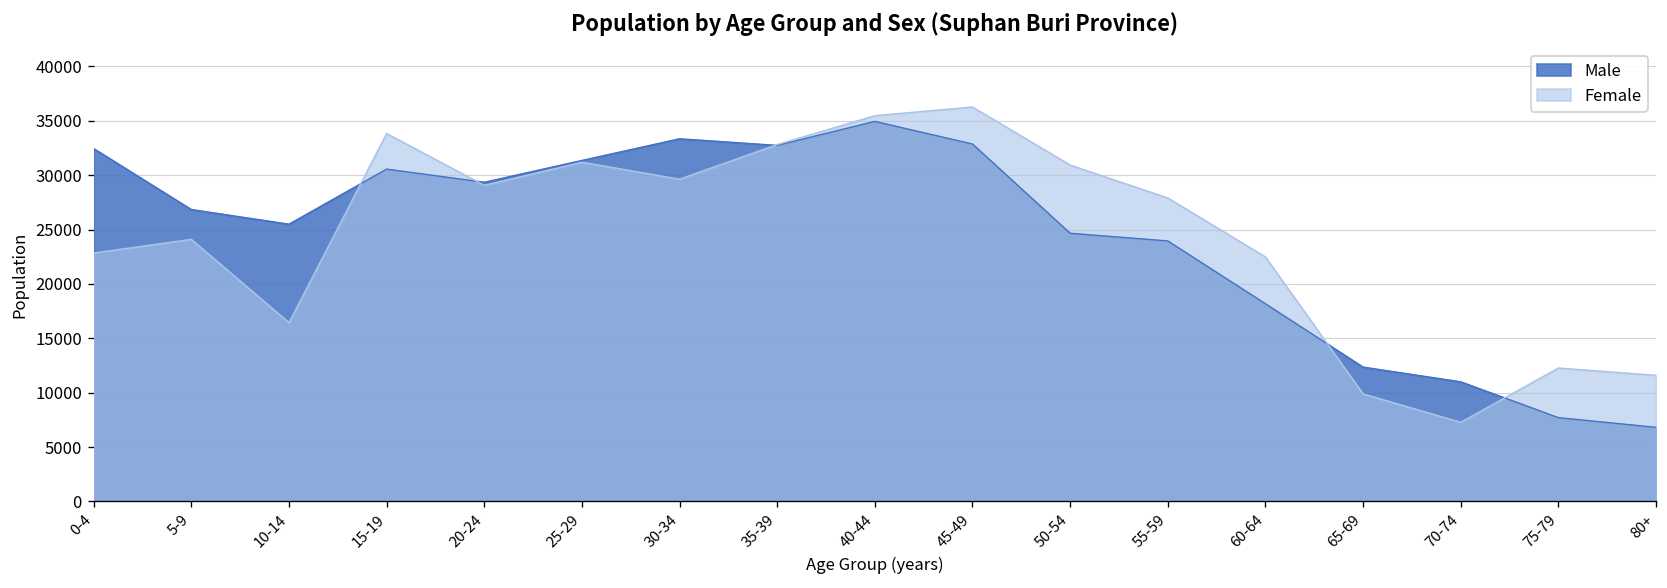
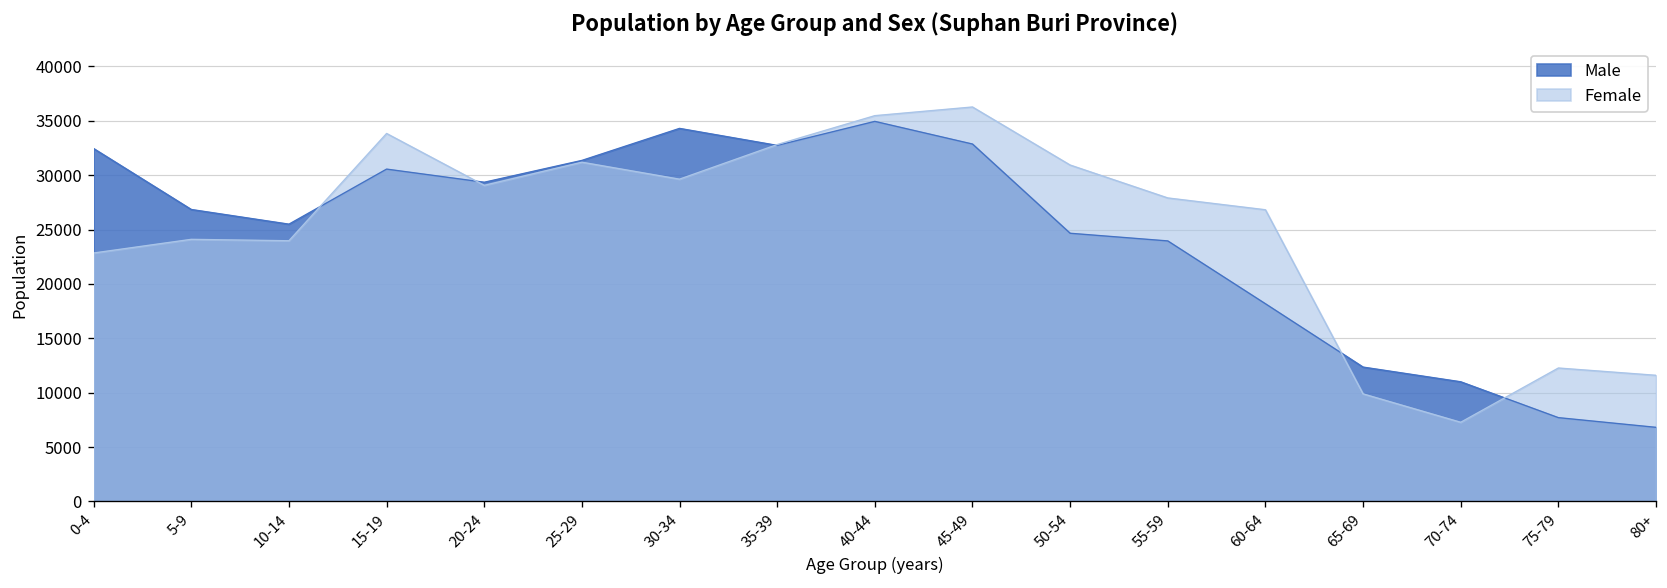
  {
    "Male": {
      "0-4": 32000,
      "5-9": 27000,
      "10-14": 25000,
      "15-19": 31000,
-     "30-34": 33000,
+     "30-34": 34000,
      "40-44": 35000,
      "45-49": 33000,
      "50-54": 25000,
      "55-59": 24000,
      "60-64": 18000,
      "65-69": 12000,
      "70-74": 11000,
      "75-79": 8000,
      "80+": 7000
    },
    "Female": {
      "0-4": 23000,
      "5-9": 24000,
-     "10-14": 16000,
+     "10-14": 24000,
      "15-19": 34000,
      "30-34": 30000,
      "40-44": 35000,
      "45-49": 36000,
      "50-54": 31000,
      "55-59": 28000,
-     "60-64": 22000,
+     "60-64": 27000,
      "65-69": 10000,
      "70-74": 7000,
      "75-79": 12000,
      "80+": 12000
    }
  }
